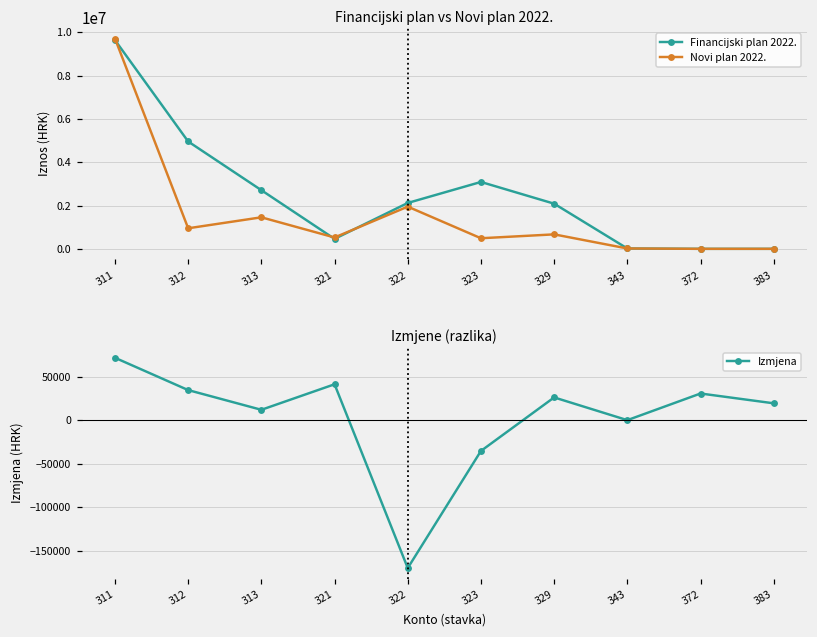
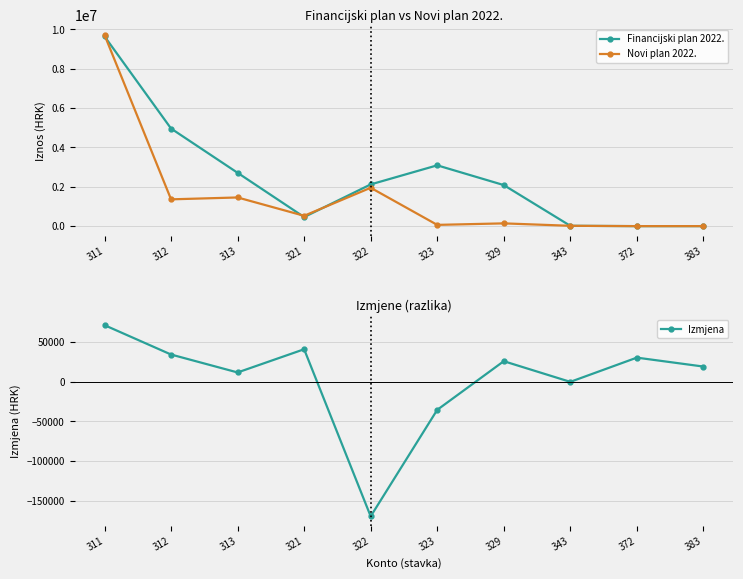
  {
    "Financijski plan vs Novi plan 2022.": {
      "Financijski plan 2022.": {
        "312": 5000000,
        "313": 2700000,
        "322": 2100000,
        "323": 3100000,
        "329": 2100000
      },
      "Novi plan 2022.": {
-       "312": 900000,
+       "312": 1400000,
        "313": 1500000,
        "322": 2000000,
-       "323": 500000,
-       "329": 700000
+       "323": 100000,
+       "329": 100000
      }
    },
    "Izmjene (razlika)": {
      "311": 70000,
      "312": 30000,
      "313": 10000,
      "321": 40000,
      "322": -170000,
      "323": -40000,
      "329": 30000,
      "343": 0,
      "372": 30000,
      "383": 20000
    }
  }
